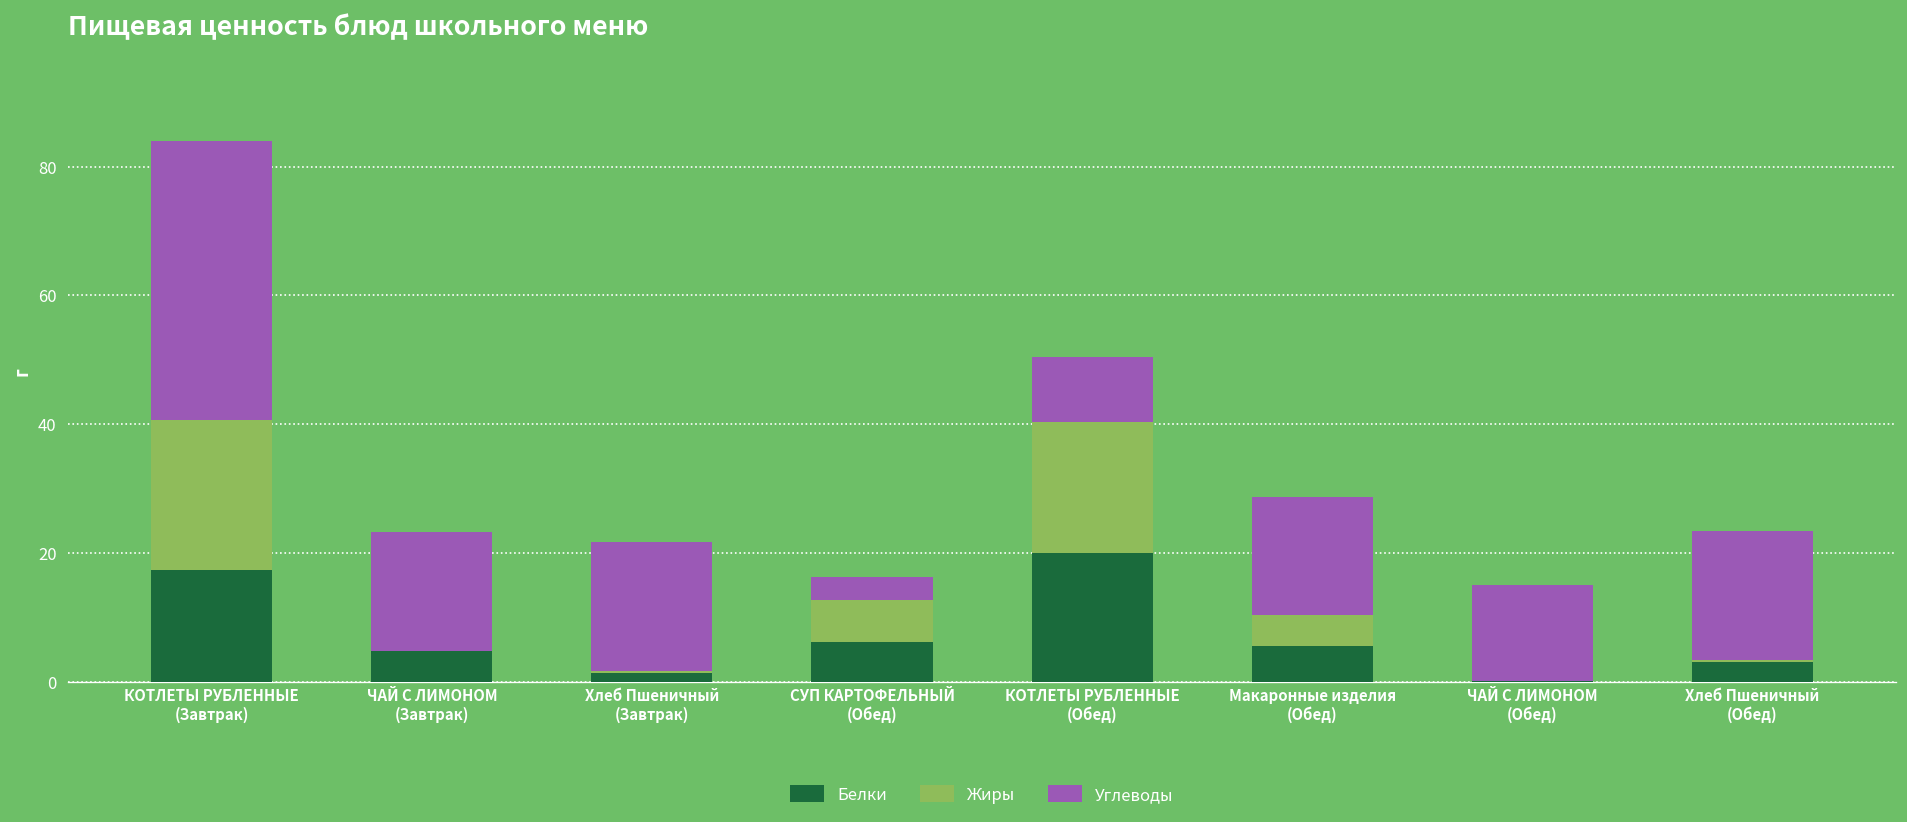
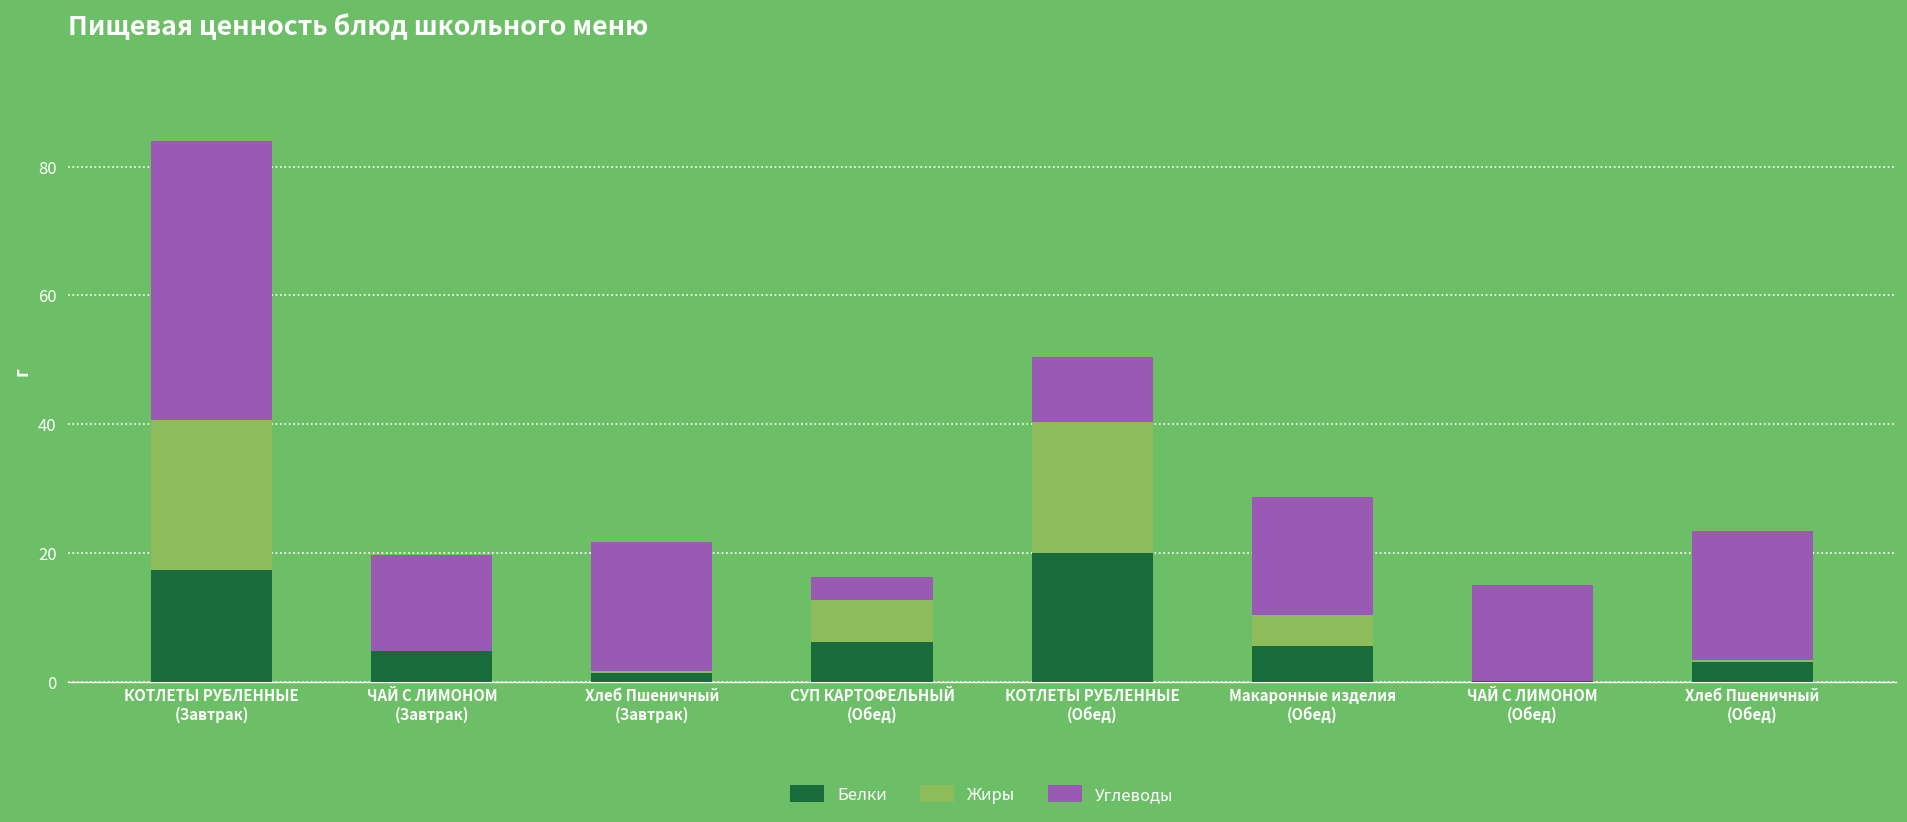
  {
    "Белки": {
      "КОТЛЕТЫ РУБЛЕННЫЕ (Завтрак)": 17,
      "ЧАЙ С ЛИМОНОМ (Завтрак)": 5,
      "Хлеб Пшеничный (Завтрак)": 1,
      "СУП КАРТОФЕЛЬНЫЙ (Обед)": 6,
      "КОТЛЕТЫ РУБЛЕННЫЕ (Обед)": 20,
      "Макаронные изделия (Обед)": 6,
      "Хлеб Пшеничный (Обед)": 3
    },
    "Жиры": {
      "КОТЛЕТЫ РУБЛЕННЫЕ (Завтрак)": 23,
      "ЧАЙ С ЛИМОНОМ (Завтрак)": 0,
      "СУП КАРТОФЕЛЬНЫЙ (Обед)": 7,
      "КОТЛЕТЫ РУБЛЕННЫЕ (Обед)": 20,
      "Макаронные изделия (Обед)": 5,
      "ЧАЙ С ЛИМОНОМ (Обед)": 0
    },
    "Углеводы": {
      "КОТЛЕТЫ РУБЛЕННЫЕ (Завтрак)": 43,
-     "ЧАЙ С ЛИМОНОМ (Завтрак)": 19,
+     "ЧАЙ С ЛИМОНОМ (Завтрак)": 15,
      "Хлеб Пшеничный (Завтрак)": 20,
      "СУП КАРТОФЕЛЬНЫЙ (Обед)": 4,
      "КОТЛЕТЫ РУБЛЕННЫЕ (Обед)": 10,
      "Макаронные изделия (Обед)": 18,
      "ЧАЙ С ЛИМОНОМ (Обед)": 15,
      "Хлеб Пшеничный (Обед)": 20
    }
  }
